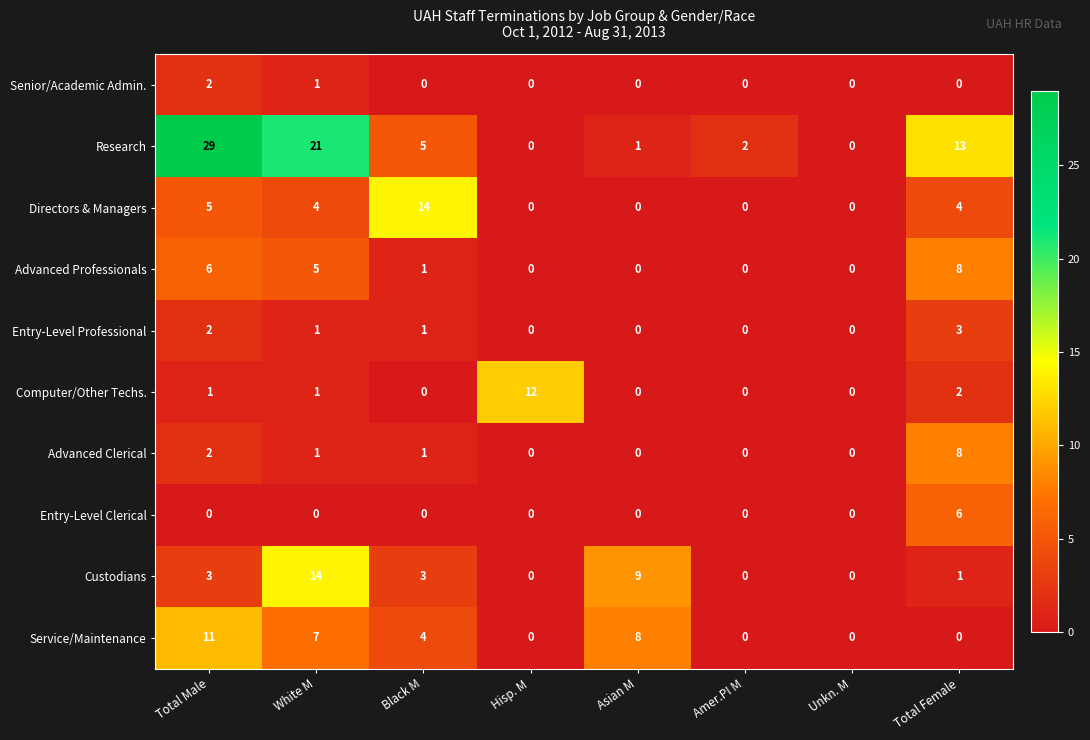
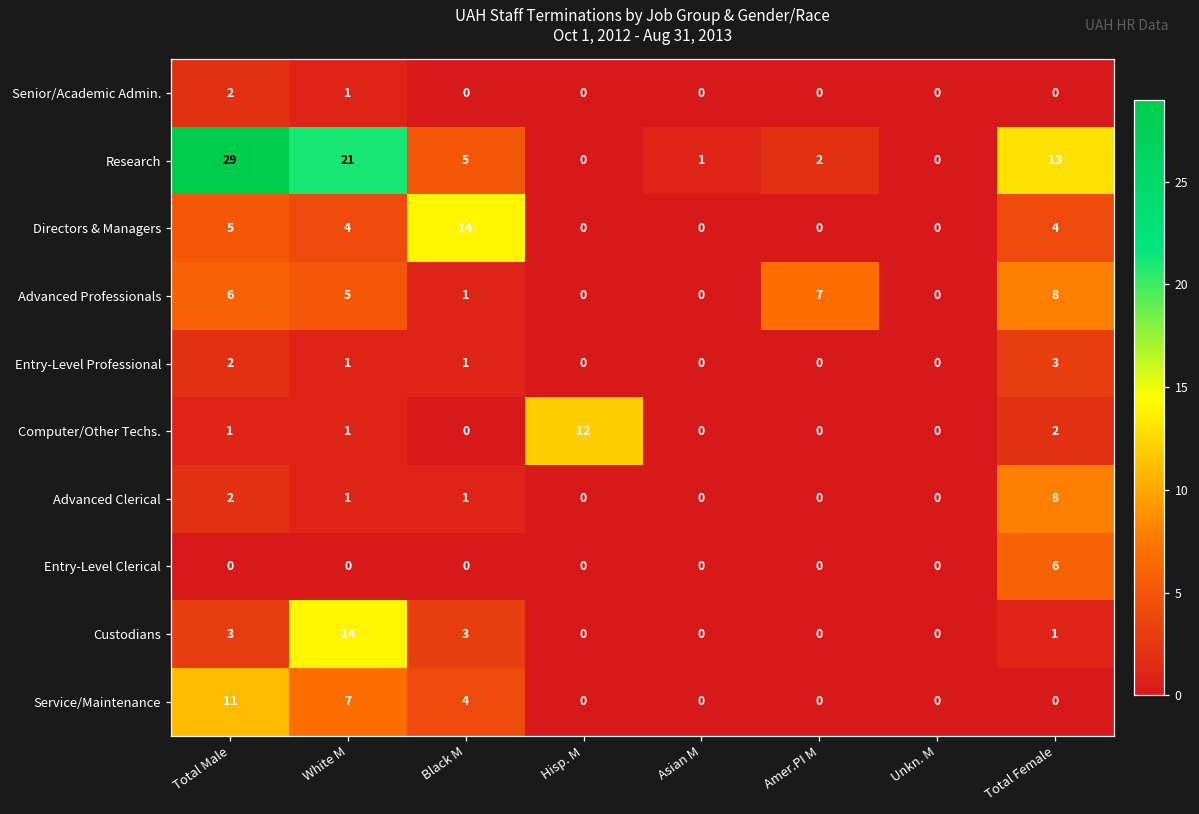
  {
    "Senior/Academic Admin.": {
      "Total Male": 2,
      "White M": 1,
      "Black M": 0,
      "Hisp. M": 0,
      "Asian M": 0,
      "Amer.PI M": 0,
      "Unkn. M": 0,
      "Total Female": 0
    },
    "Research": {
      "Total Male": 29,
      "White M": 21,
      "Black M": 5,
      "Hisp. M": 0,
      "Asian M": 1,
      "Amer.PI M": 2,
      "Unkn. M": 0,
      "Total Female": 13
    },
    "Directors & Managers": {
      "Total Male": 5,
      "White M": 4,
      "Black M": 14,
      "Hisp. M": 0,
      "Asian M": 0,
      "Amer.PI M": 0,
      "Unkn. M": 0,
      "Total Female": 4
    },
    "Advanced Professionals": {
      "Total Male": 6,
      "White M": 5,
      "Black M": 1,
      "Hisp. M": 0,
      "Asian M": 0,
-     "Amer.PI M": 0,
+     "Amer.PI M": 7,
      "Unkn. M": 0,
      "Total Female": 8
    },
    "Entry-Level Professional": {
      "Total Male": 2,
      "White M": 1,
      "Black M": 1,
      "Hisp. M": 0,
      "Asian M": 0,
      "Amer.PI M": 0,
      "Unkn. M": 0,
      "Total Female": 3
    },
    "Computer/Other Techs.": {
      "Total Male": 1,
      "White M": 1,
      "Black M": 0,
      "Hisp. M": 12,
      "Asian M": 0,
      "Amer.PI M": 0,
      "Unkn. M": 0,
      "Total Female": 2
    },
    "Advanced Clerical": {
      "Total Male": 2,
      "White M": 1,
      "Black M": 1,
      "Hisp. M": 0,
      "Asian M": 0,
      "Amer.PI M": 0,
      "Unkn. M": 0,
      "Total Female": 8
    },
    "Entry-Level Clerical": {
      "Total Male": 0,
      "White M": 0,
      "Black M": 0,
      "Hisp. M": 0,
      "Asian M": 0,
      "Amer.PI M": 0,
      "Unkn. M": 0,
      "Total Female": 6
    },
    "Custodians": {
      "Total Male": 3,
      "White M": 14,
      "Black M": 3,
      "Hisp. M": 0,
-     "Asian M": 9,
+     "Asian M": 0,
      "Amer.PI M": 0,
      "Unkn. M": 0,
      "Total Female": 1
    },
    "Service/Maintenance": {
      "Total Male": 11,
      "White M": 7,
      "Black M": 4,
      "Hisp. M": 0,
-     "Asian M": 8,
+     "Asian M": 0,
      "Amer.PI M": 0,
      "Unkn. M": 0,
      "Total Female": 0
    }
  }
